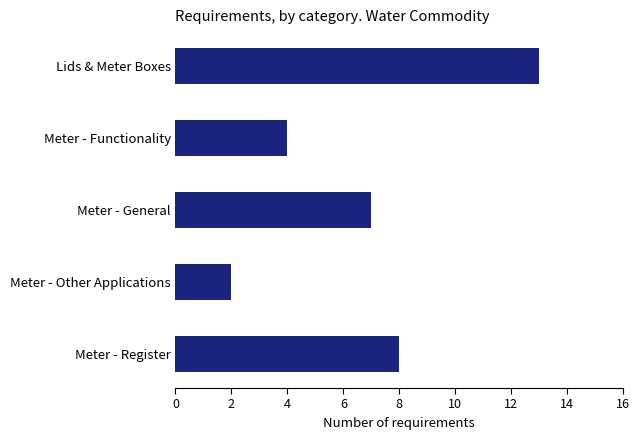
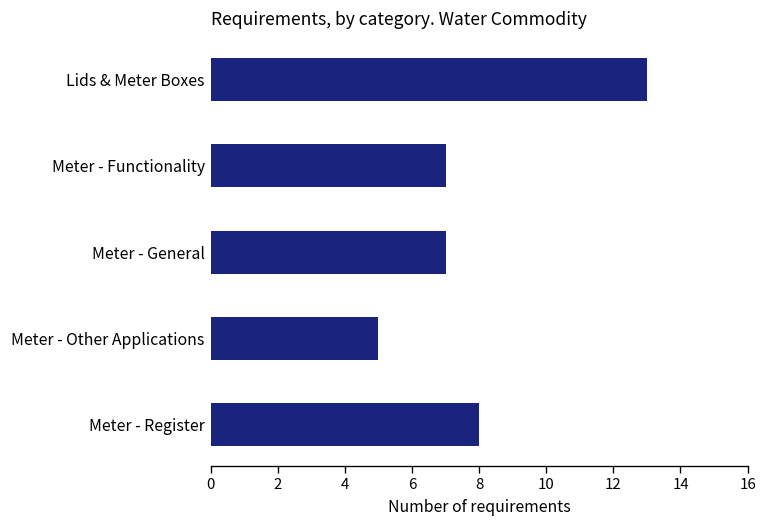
  {
    "Lids & Meter Boxes": 13,
-   "Meter - Functionality": 4,
+   "Meter - Functionality": 7,
    "Meter - General": 7,
-   "Meter - Other Applications": 2,
+   "Meter - Other Applications": 5,
    "Meter - Register": 8
  }
